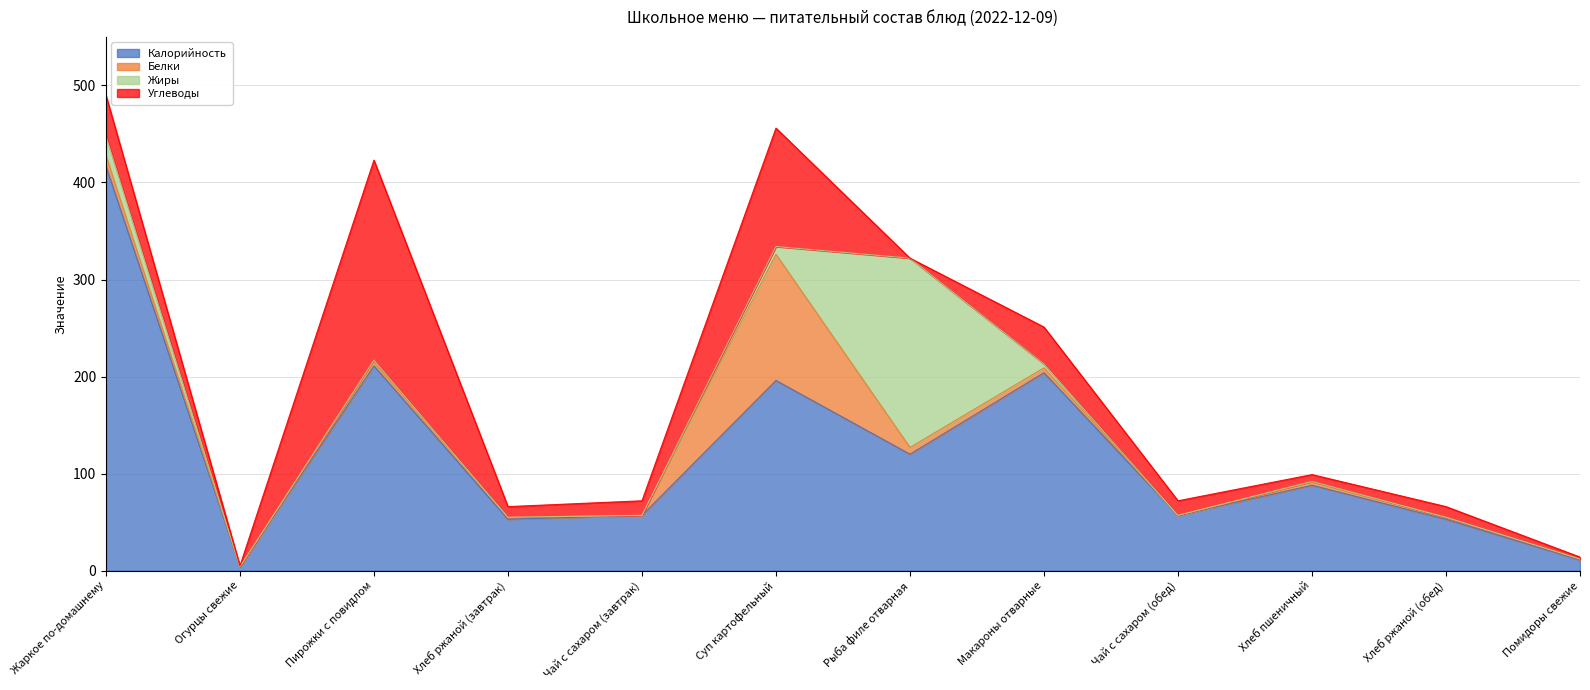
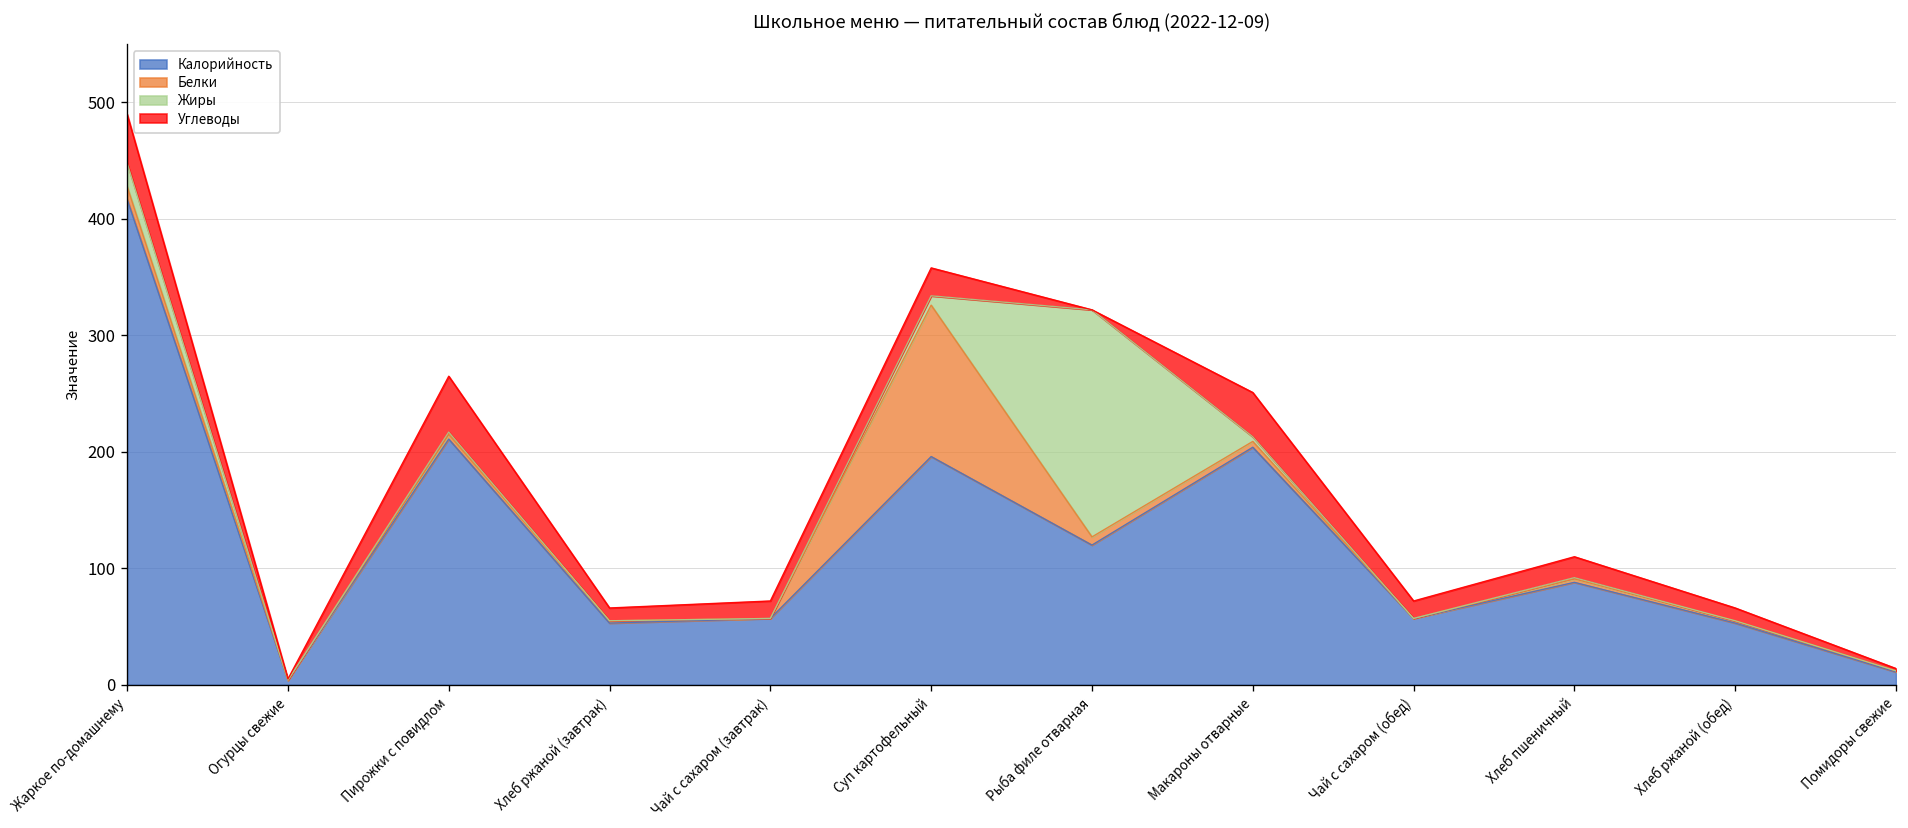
  {
    "Калорийность": {
      "Жаркое по-домашнему": 420,
      "Пирожки с повидлом": 210,
      "Суп картофельный": 200,
      "Рыба филе отварная": 120,
      "Макароны отварные": 200,
      "Хлеб пшеничный": 90
    },
    "Белки": {
      "Жаркое по-домашнему": 10,
      "Суп картофельный": 130,
      "Рыба филе отварная": 10,
      "Макароны отварные": 10
    },
    "Жиры": {
      "Жаркое по-домашнему": 20,
      "Суп картофельный": 10,
      "Макароны отварные": 0
    },
    "Углеводы": {
      "Жаркое по-домашнему": 40,
-     "Пирожки с повидлом": 210,
+     "Пирожки с повидлом": 50,
      "Хлеб ржаной (завтрак)": 10,
      "Чай с сахаром (завтрак)": 20,
-     "Суп картофельный": 120,
+     "Суп картофельный": 20,
      "Макароны отварные": 40,
      "Чай с сахаром (обед)": 20,
-     "Хлеб пшеничный": 10,
+     "Хлеб пшеничный": 20,
      "Хлеб ржаной (обед)": 10
    }
  }
